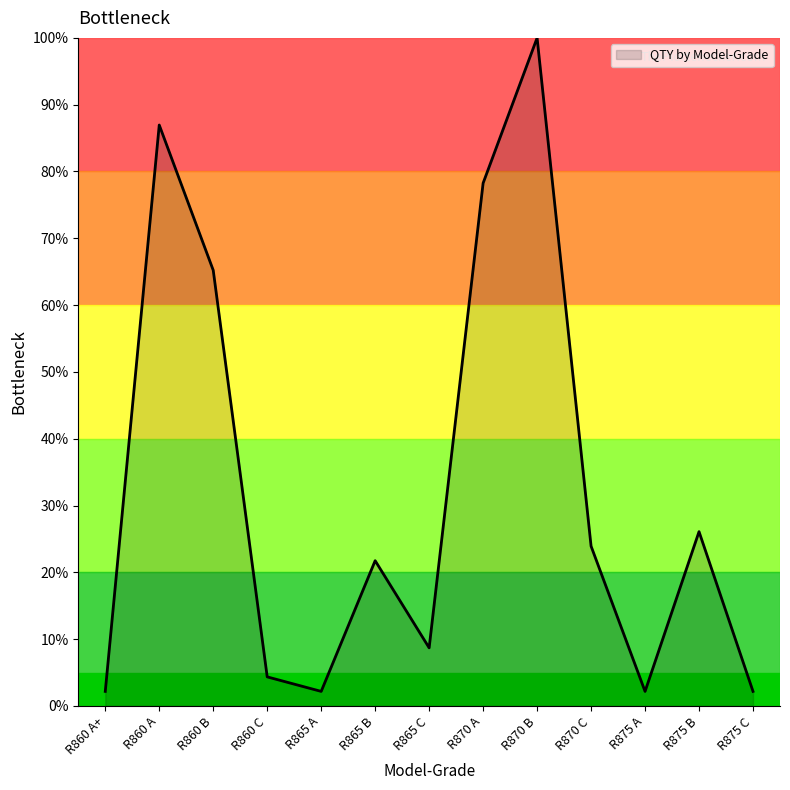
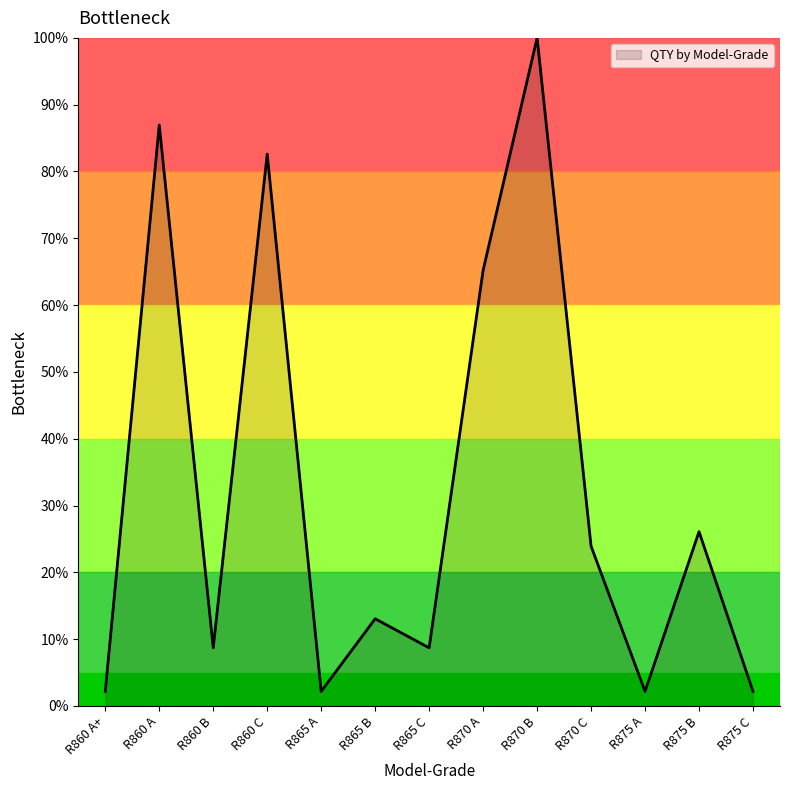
  {
    "R860 A+": "2%",
    "R860 A": "87%",
-   "R860 B": "65%",
-   "R860 C": "4%",
+   "R860 B": "9%",
+   "R860 C": "83%",
    "R865 A": "2%",
-   "R865 B": "22%",
+   "R865 B": "13%",
    "R865 C": "9%",
-   "R870 A": "78%",
+   "R870 A": "65%",
    "R870 B": "100%",
    "R870 C": "24%",
    "R875 A": "2%",
    "R875 B": "26%",
    "R875 C": "2%"
  }
